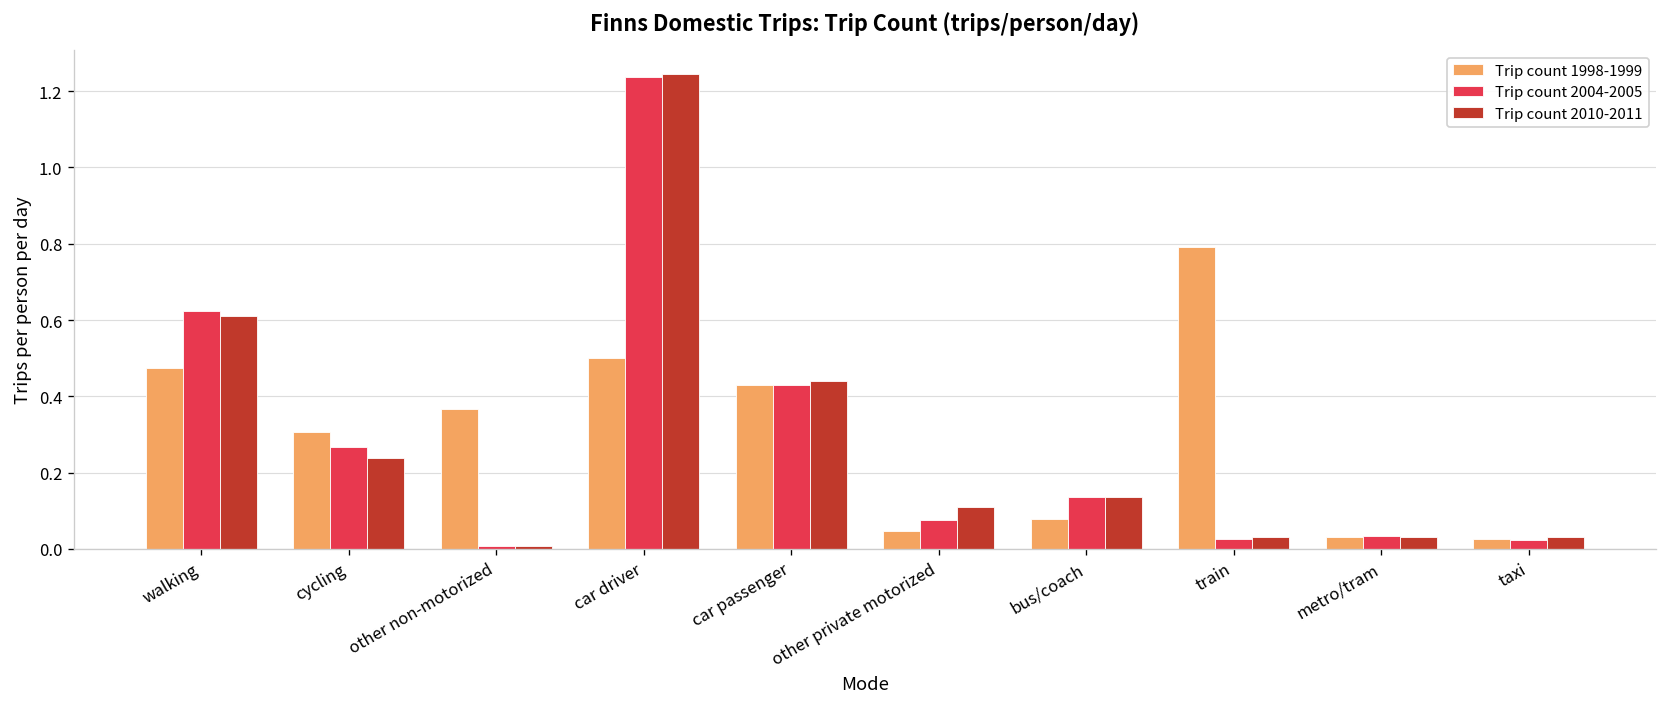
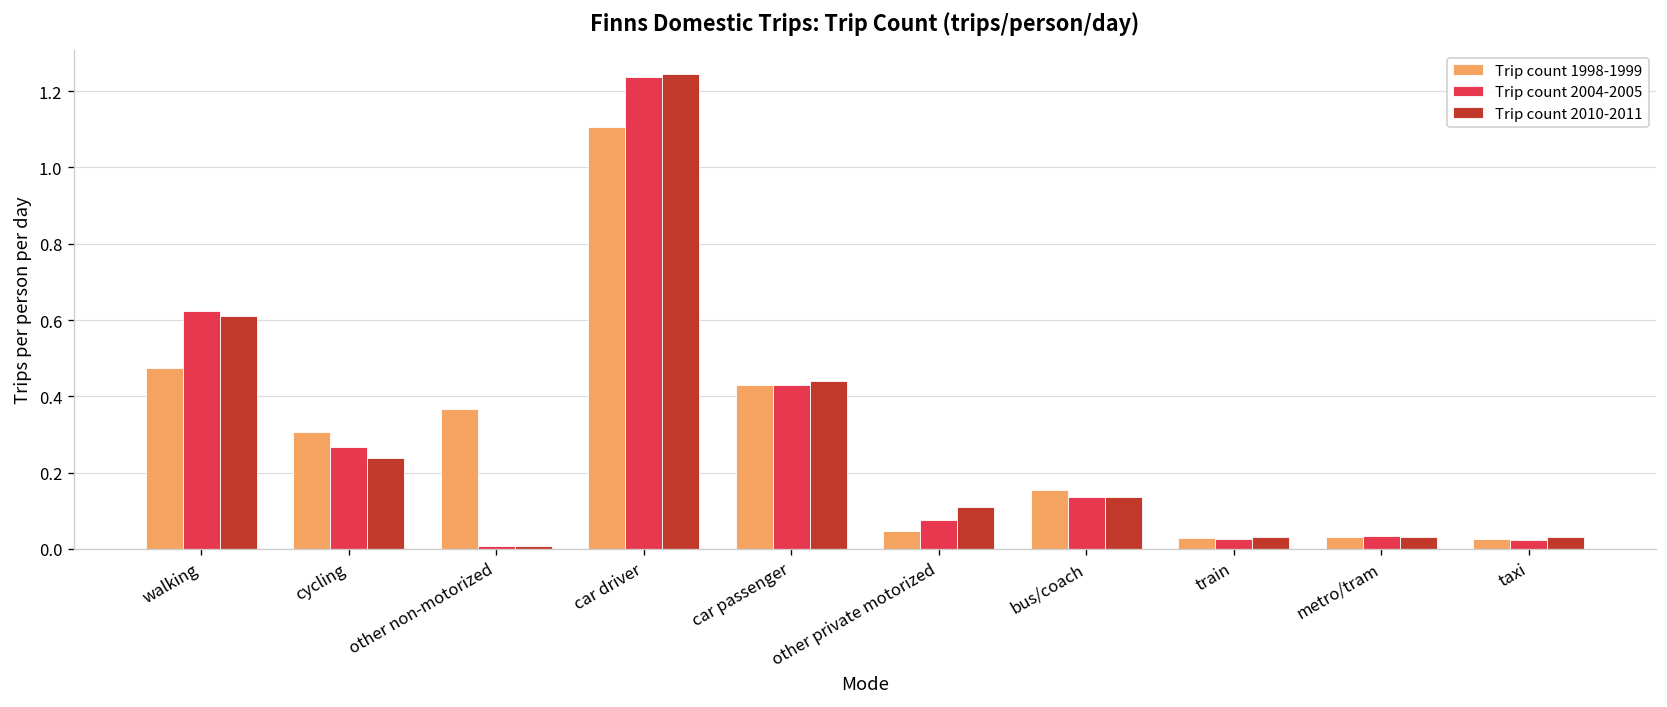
  {
    "Trip count 1998-1999": {
      "walking": 0.48,
      "cycling": 0.31,
      "other non-motorized": 0.37,
-     "car driver": 0.50,
+     "car driver": 1.11,
      "car passenger": 0.43,
      "other private motorized": 0.05,
-     "bus/coach": 0.08,
-     "train": 0.79,
+     "bus/coach": 0.15,
+     "train": 0.03,
      "metro/tram": 0.03,
      "taxi": 0.03
    }
  }
